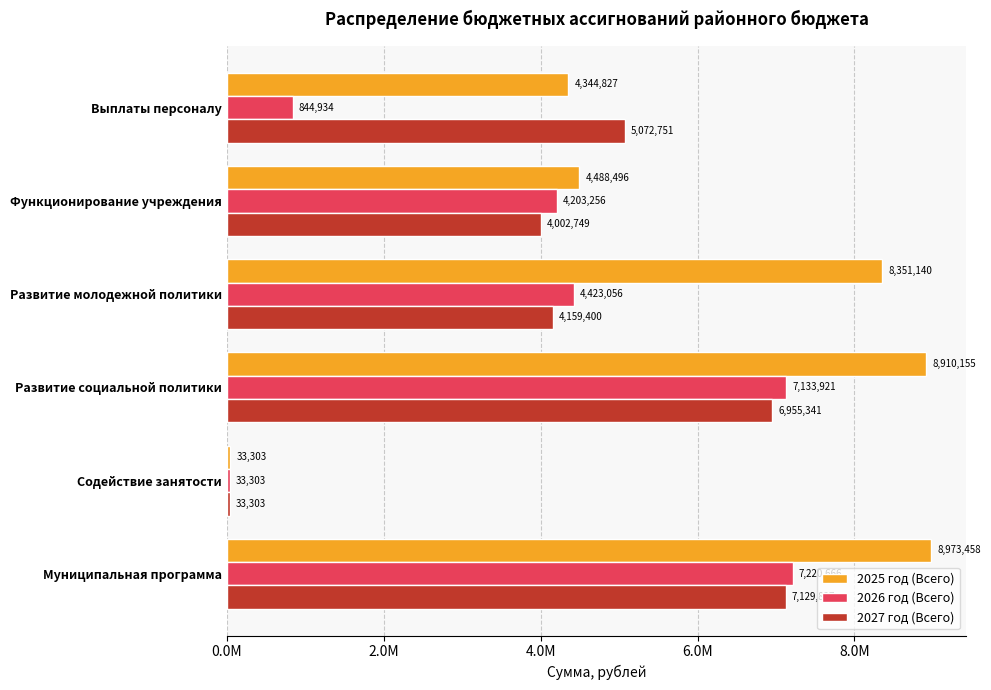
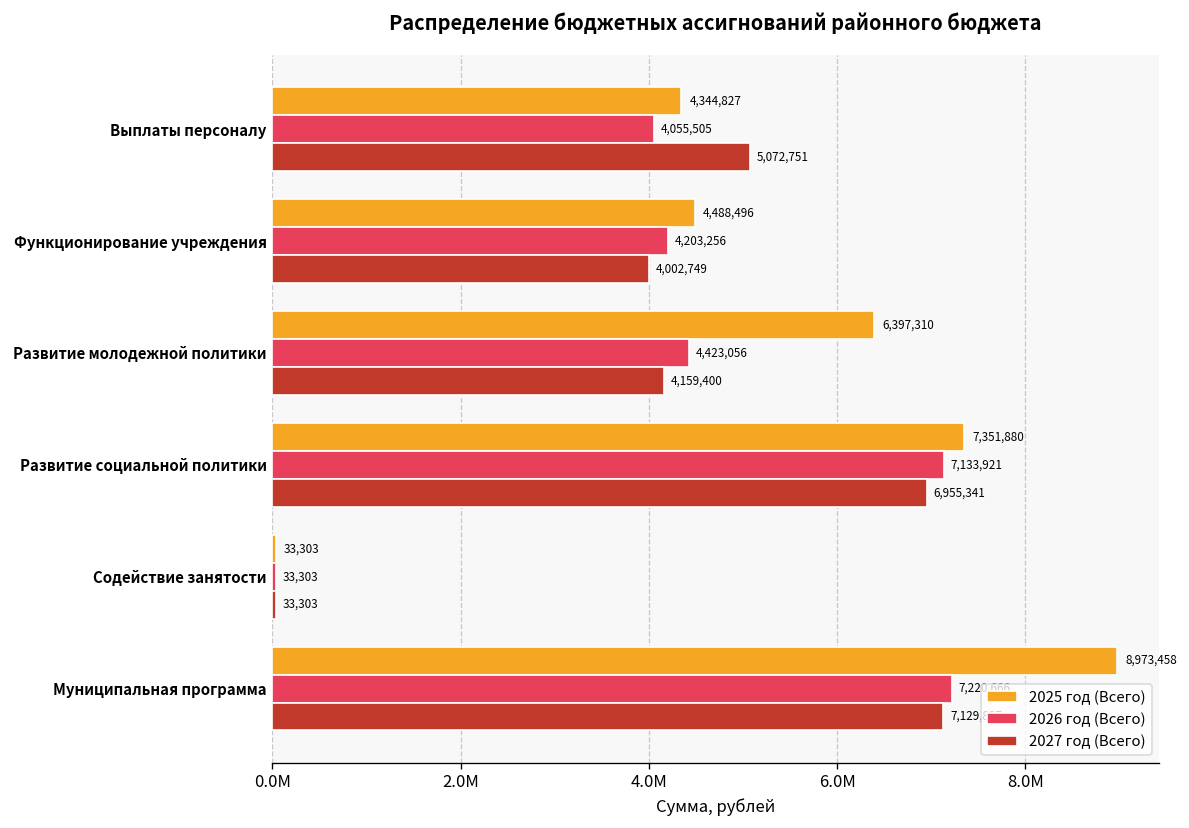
  {
    "2025 год (Всего)": {
      "Выплаты персоналу": "4,344,827",
      "Функционирование учреждения": "4,488,496",
-     "Развитие молодежной политики": "8,351,140",
-     "Развитие социальной политики": "8,910,155",
+     "Развитие молодежной политики": "6,397,310",
+     "Развитие социальной политики": "7,351,880",
      "Содействие занятости": "33,303",
      "Муниципальная программа": "8,973,458"
    },
    "2026 год (Всего)": {
-     "Выплаты персоналу": "844,934",
+     "Выплаты персоналу": "4,055,505",
      "Функционирование учреждения": "4,203,256",
      "Развитие молодежной политики": "4,423,056",
      "Развитие социальной политики": "7,133,921",
      "Содействие занятости": "33,303"
    },
    "2027 год (Всего)": {
      "Выплаты персоналу": "5,072,751",
      "Функционирование учреждения": "4,002,749",
      "Развитие молодежной политики": "4,159,400",
      "Развитие социальной политики": "6,955,341",
      "Содействие занятости": "33,303"
    }
  }
